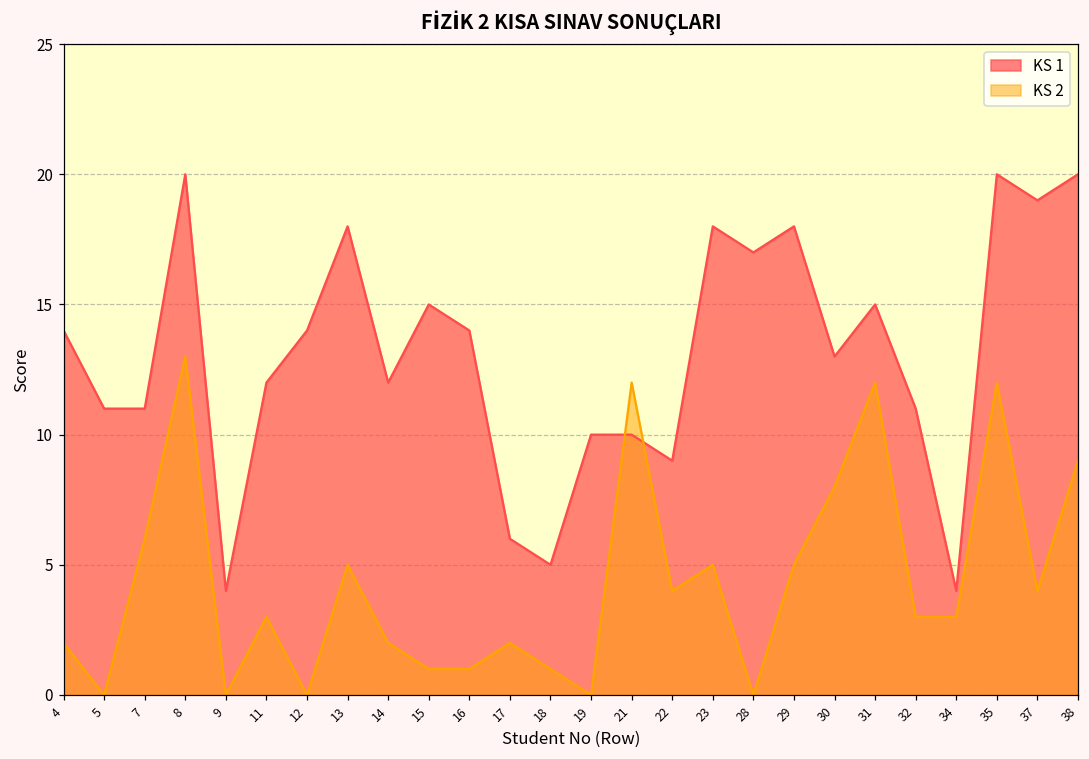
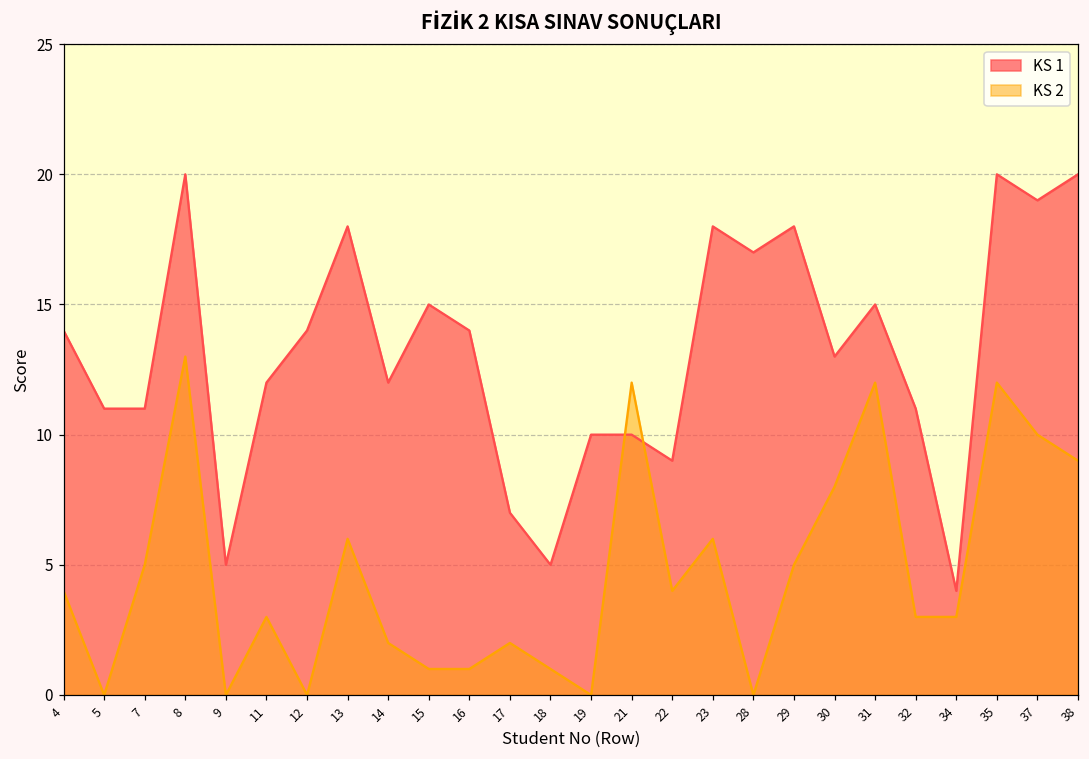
  {
    "KS 1": {
      "4": 14,
      "5": 11,
      "7": 11,
      "8": 20,
-     "9": 4,
+     "9": 5,
      "11": 12,
      "12": 14,
      "13": 18,
      "14": 12,
      "15": 15,
      "16": 14,
-     "17": 6,
+     "17": 7,
      "18": 5,
      "19": 10,
      "21": 10,
      "22": 9,
      "23": 18,
      "28": 17,
      "29": 18,
      "30": 13,
      "31": 15,
      "32": 11,
      "34": 4,
      "35": 20,
      "37": 19,
      "38": 20
    },
    "KS 2": {
-     "4": 2,
+     "4": 4,
      "5": 0,
-     "7": 6,
+     "7": 5,
      "8": 13,
      "9": 0,
      "11": 3,
      "12": 0,
-     "13": 5,
+     "13": 6,
      "14": 2,
      "15": 1,
      "16": 1,
      "17": 2,
      "18": 1,
      "19": 0,
      "21": 12,
      "22": 4,
-     "23": 5,
+     "23": 6,
      "28": 0,
      "29": 5,
      "30": 8,
      "31": 12,
      "32": 3,
      "34": 3,
      "35": 12,
-     "37": 4,
+     "37": 10,
      "38": 9
    }
  }
